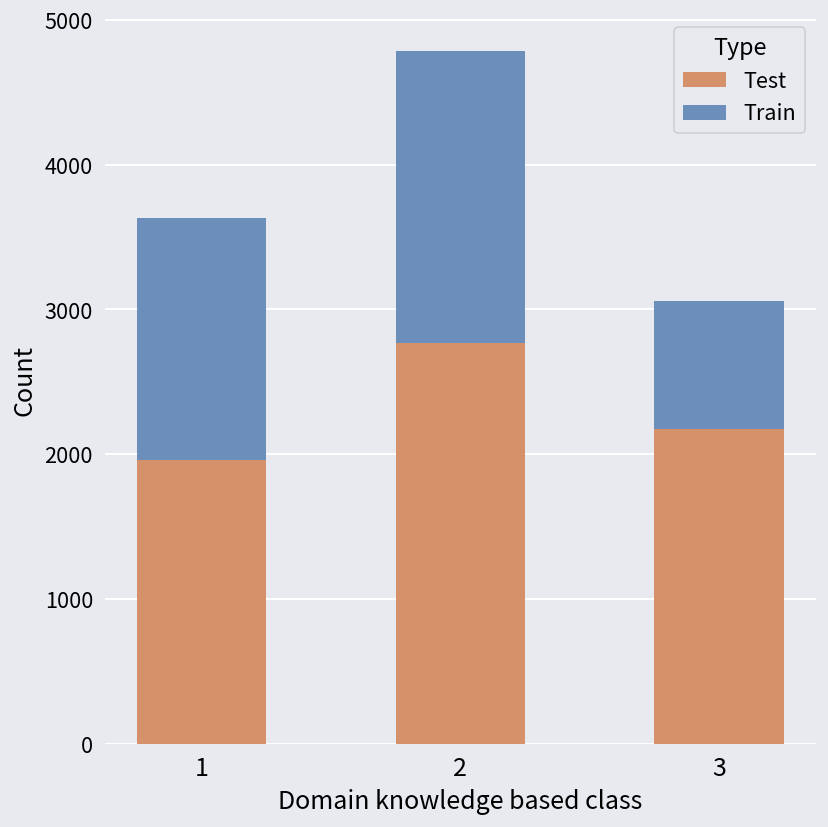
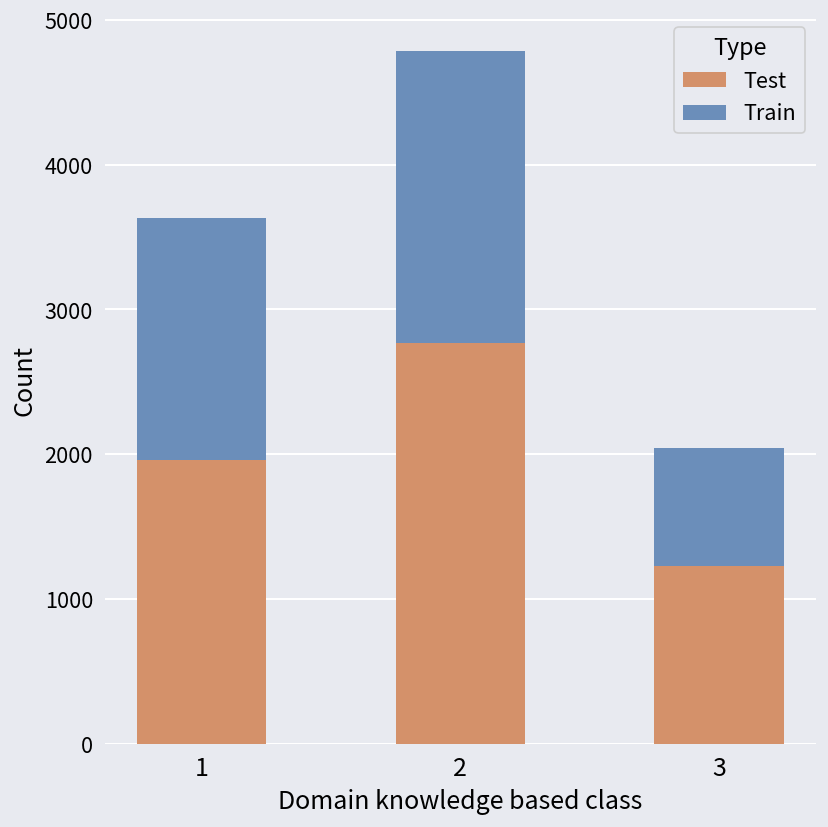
  {
    "Test": {
      "1": 1960,
      "2": 2770,
-     "3": 2170
+     "3": 1230
    },
    "Train": {
      "1": 1670,
      "2": 2010,
-     "3": 890
+     "3": 810
    }
  }
